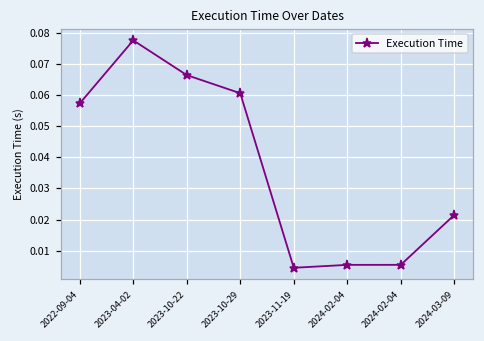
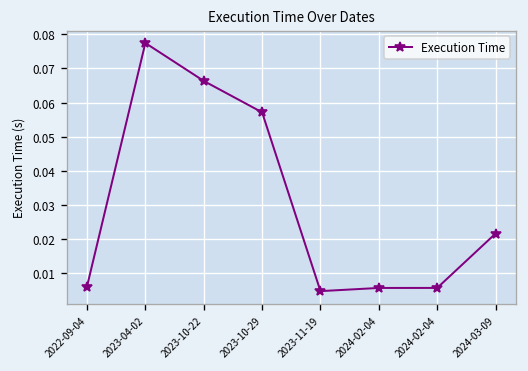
  {
-   "2022-09-04": 0.057,
+   "2022-09-04": 0.006,
    "2023-04-02": 0.077,
    "2023-10-22": 0.066,
-   "2023-10-29": 0.061,
+   "2023-10-29": 0.057,
    "2023-11-19": 0.005,
    "2024-03-09": 0.021
  }
